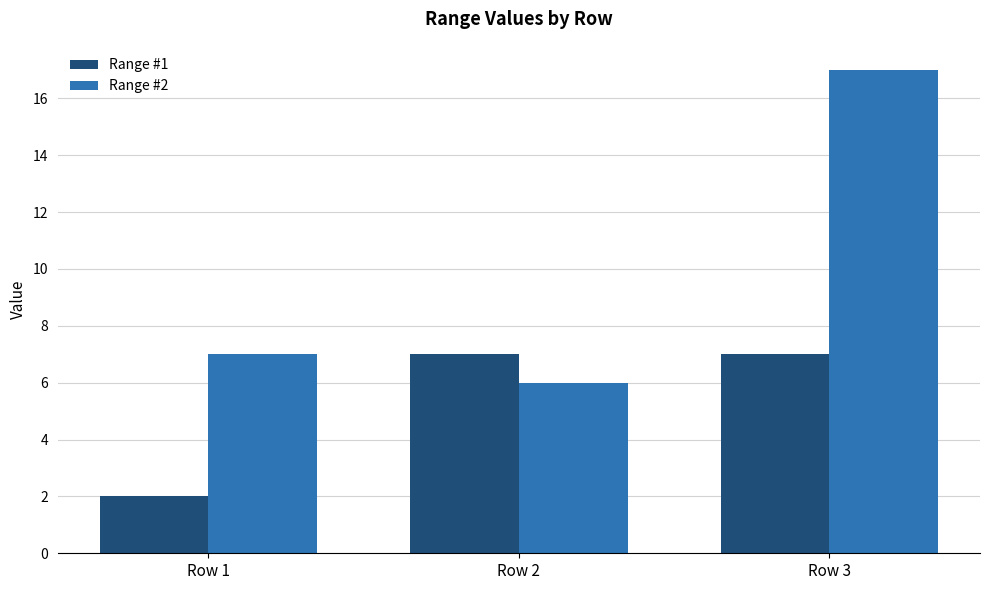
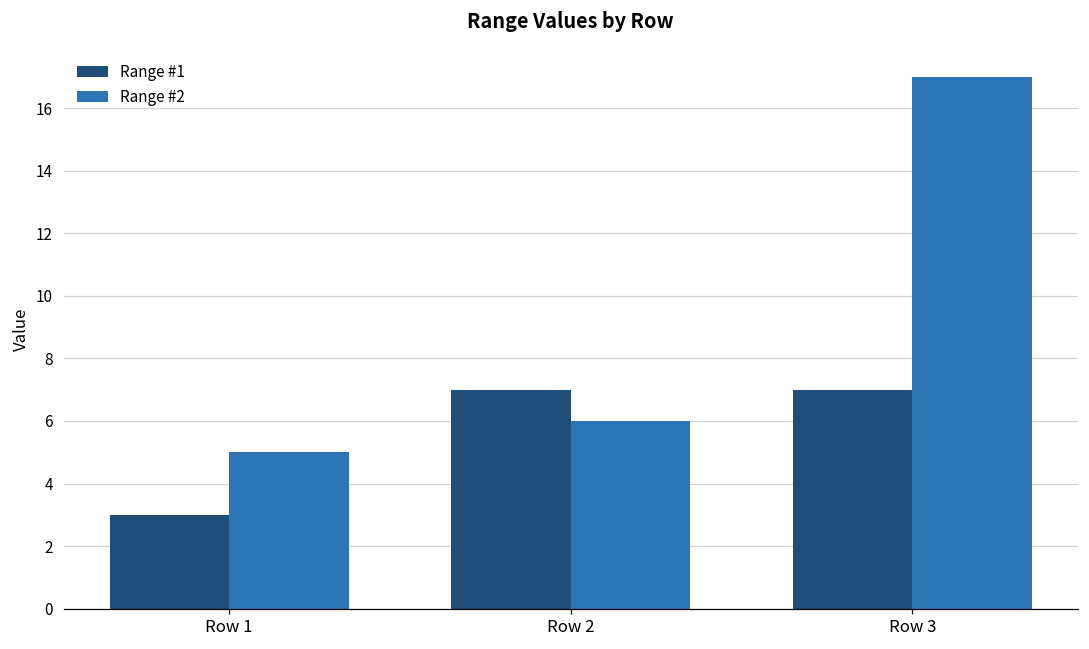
  {
    "Range #1": {
-     "Row 1": 2,
+     "Row 1": 3,
      "Row 2": 7,
      "Row 3": 7
    },
    "Range #2": {
-     "Row 1": 7,
+     "Row 1": 5,
      "Row 2": 6,
      "Row 3": 17
    }
  }
